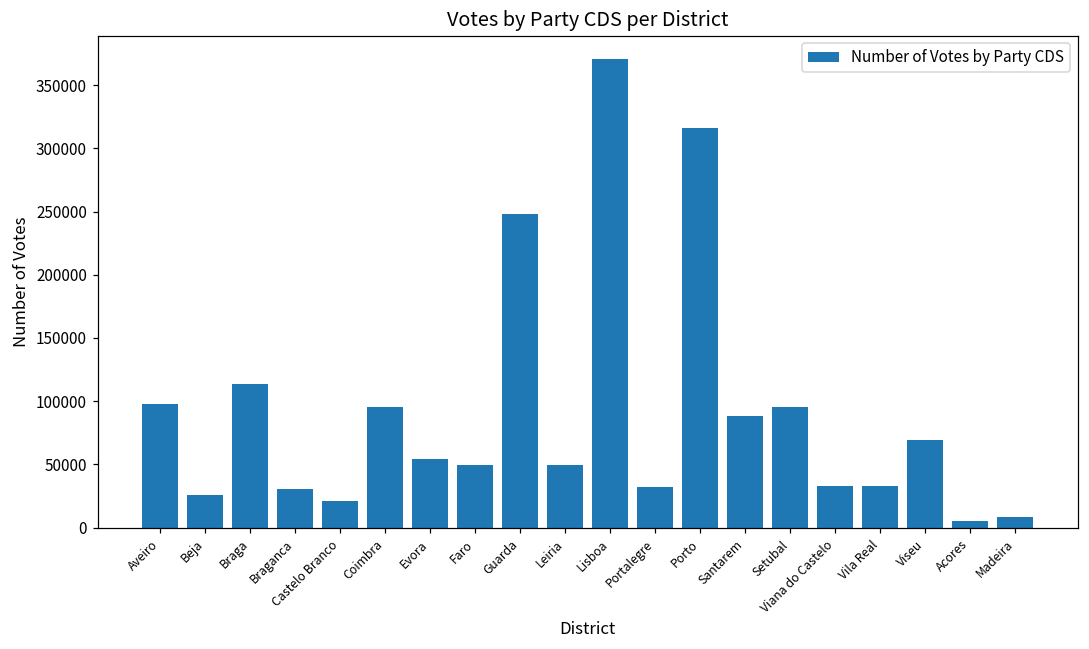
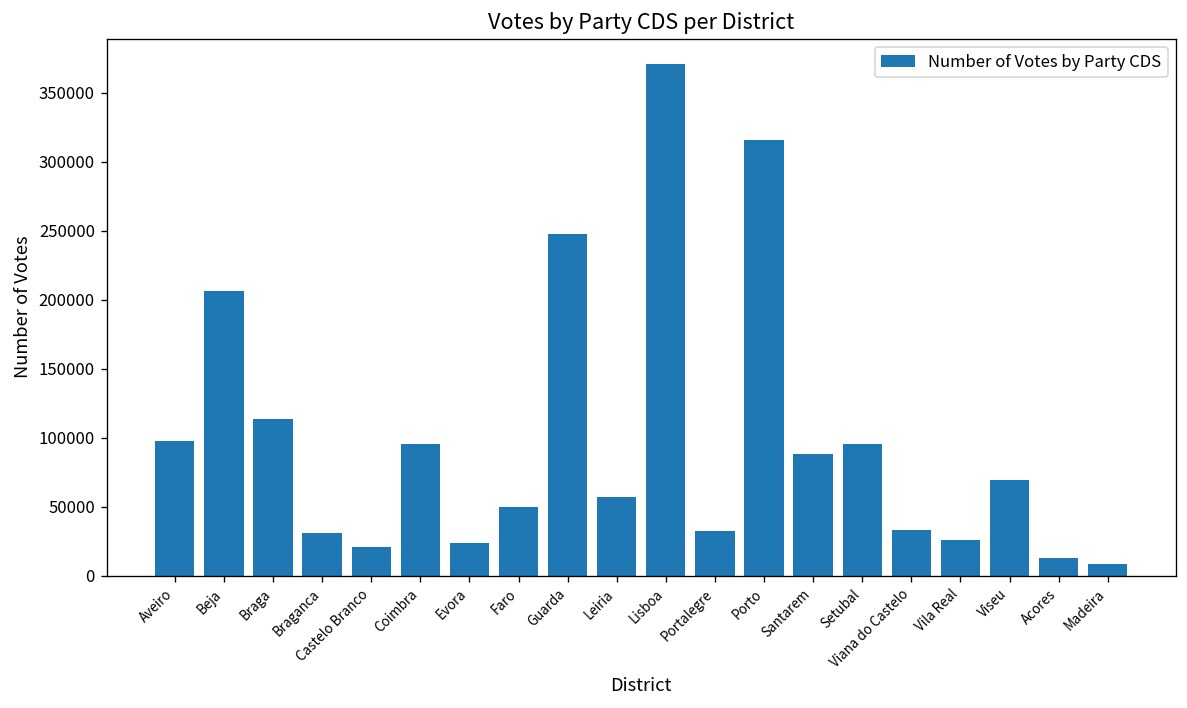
  {
    "Aveiro": 97000,
-   "Beja": 26000,
+   "Beja": 206000,
    "Braga": 113000,
    "Braganca": 31000,
    "Castelo Branco": 21000,
    "Coimbra": 95000,
-   "Evora": 54000,
+   "Evora": 23000,
    "Faro": 49000,
    "Guarda": 248000,
-   "Leiria": 50000,
+   "Leiria": 57000,
    "Lisboa": 371000,
    "Portalegre": 32000,
    "Porto": 316000,
    "Santarem": 88000,
    "Setubal": 96000,
    "Viana do Castelo": 33000,
-   "Vila Real": 33000,
+   "Vila Real": 26000,
    "Viseu": 70000,
-   "Acores": 5000,
+   "Acores": 12000,
    "Madeira": 8000
  }
